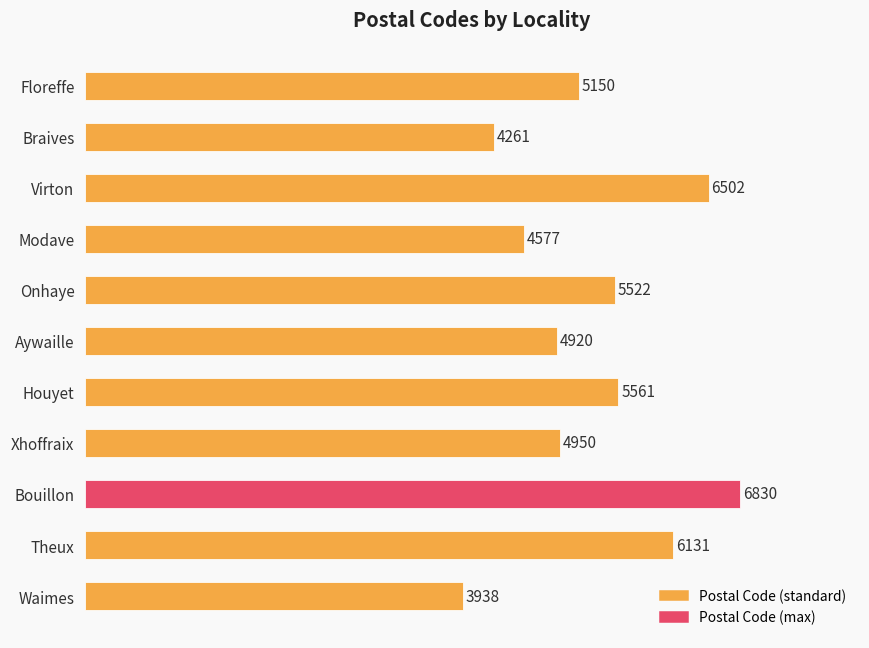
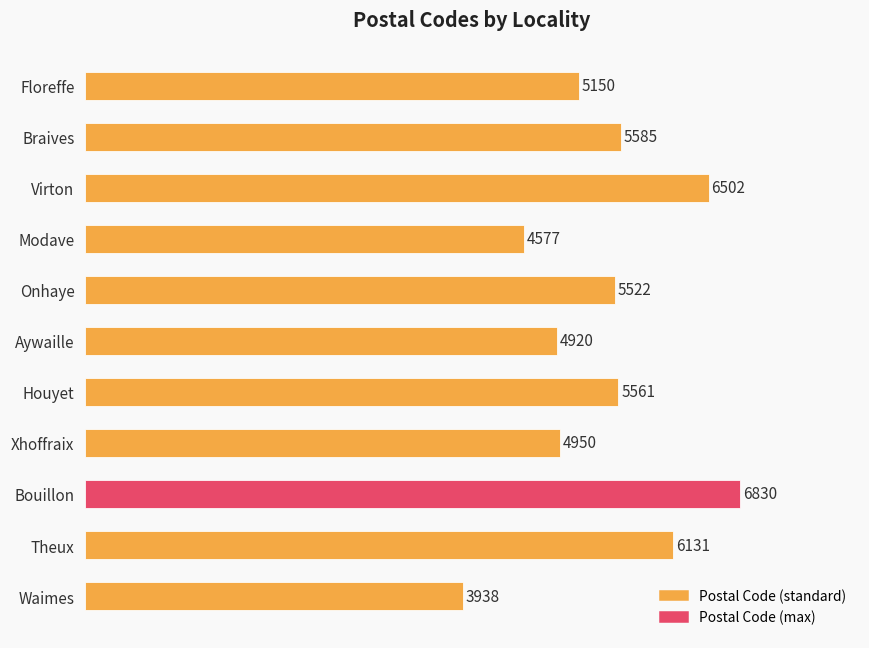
  {
    "Floreffe": 5150,
-   "Braives": 4261,
+   "Braives": 5585,
    "Virton": 6502,
    "Modave": 4577,
    "Onhaye": 5522,
    "Aywaille": 4920,
    "Houyet": 5561,
    "Xhoffraix": 4950,
    "Bouillon": 6830,
    "Theux": 6131,
    "Waimes": 3938
  }
